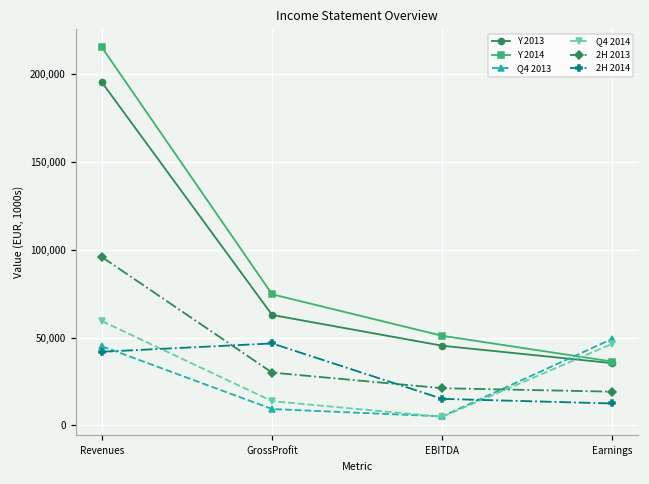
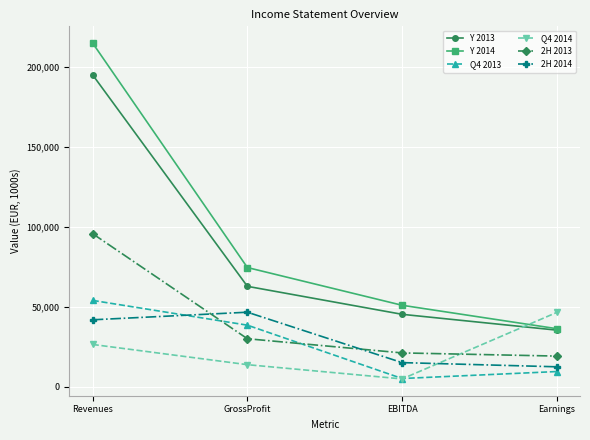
  {
    "Q4 2013": {
-     "Revenues": "45,000",
-     "GrossProfit": "9,000",
-     "Earnings": "49,000"
+     "Revenues": "54,000",
+     "GrossProfit": "39,000",
+     "Earnings": "10,000"
    },
    "Q4 2014": {
-     "Revenues": "59,000",
+     "Revenues": "26,000",
      "GrossProfit": "14,000",
      "Earnings": "46,000"
    },
    "2H 2014": {
      "Revenues": "42,000",
      "GrossProfit": "47,000",
      "EBITDA": "15,000",
      "Earnings": "12,000"
    }
  }
